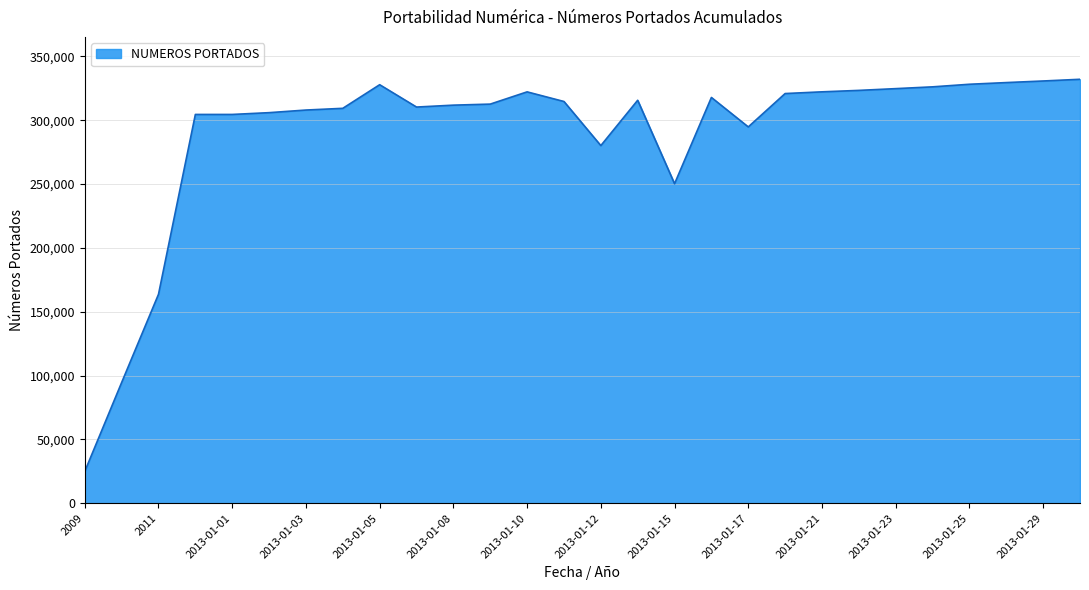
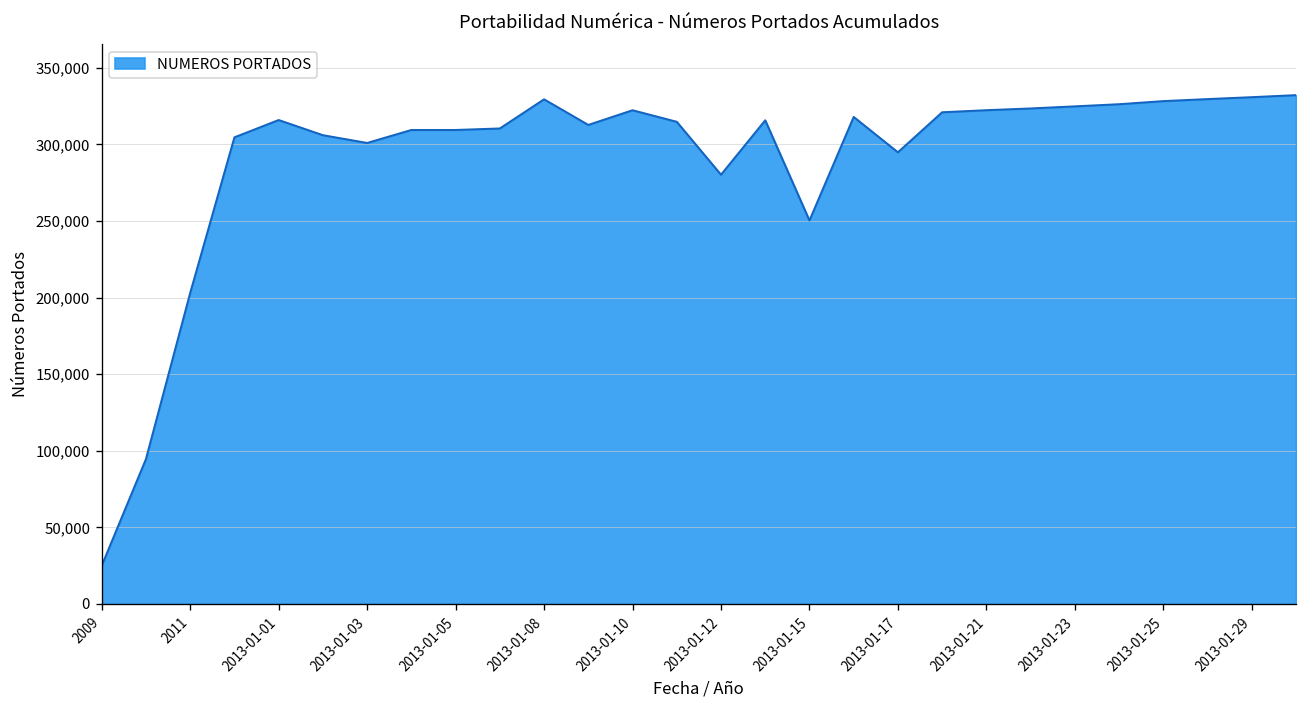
  {
    "2009": "25,000",
-   "2011": "164,000",
-   "2013-01-01": "305,000",
-   "2013-01-03": "308,000",
-   "2013-01-05": "328,000",
-   "2013-01-08": "312,000",
+   "2011": "203,000",
+   "2013-01-01": "316,000",
+   "2013-01-03": "301,000",
+   "2013-01-05": "309,000",
+   "2013-01-08": "329,000",
    "2013-01-10": "322,000",
    "2013-01-12": "280,000",
    "2013-01-15": "250,000",
    "2013-01-17": "295,000",
    "2013-01-21": "322,000",
    "2013-01-23": "325,000",
    "2013-01-25": "328,000",
    "2013-01-29": "331,000"
  }
